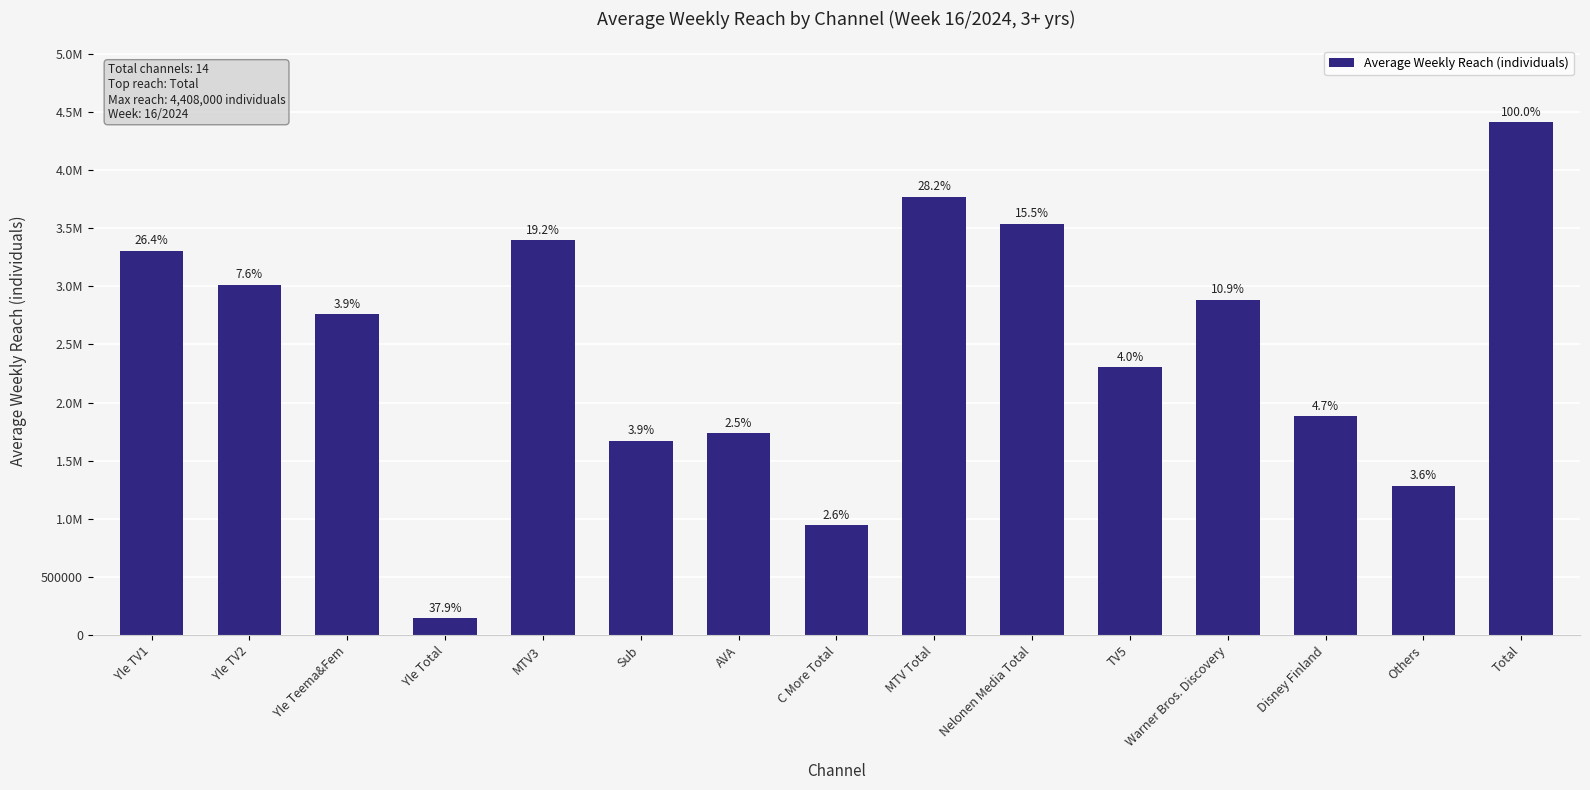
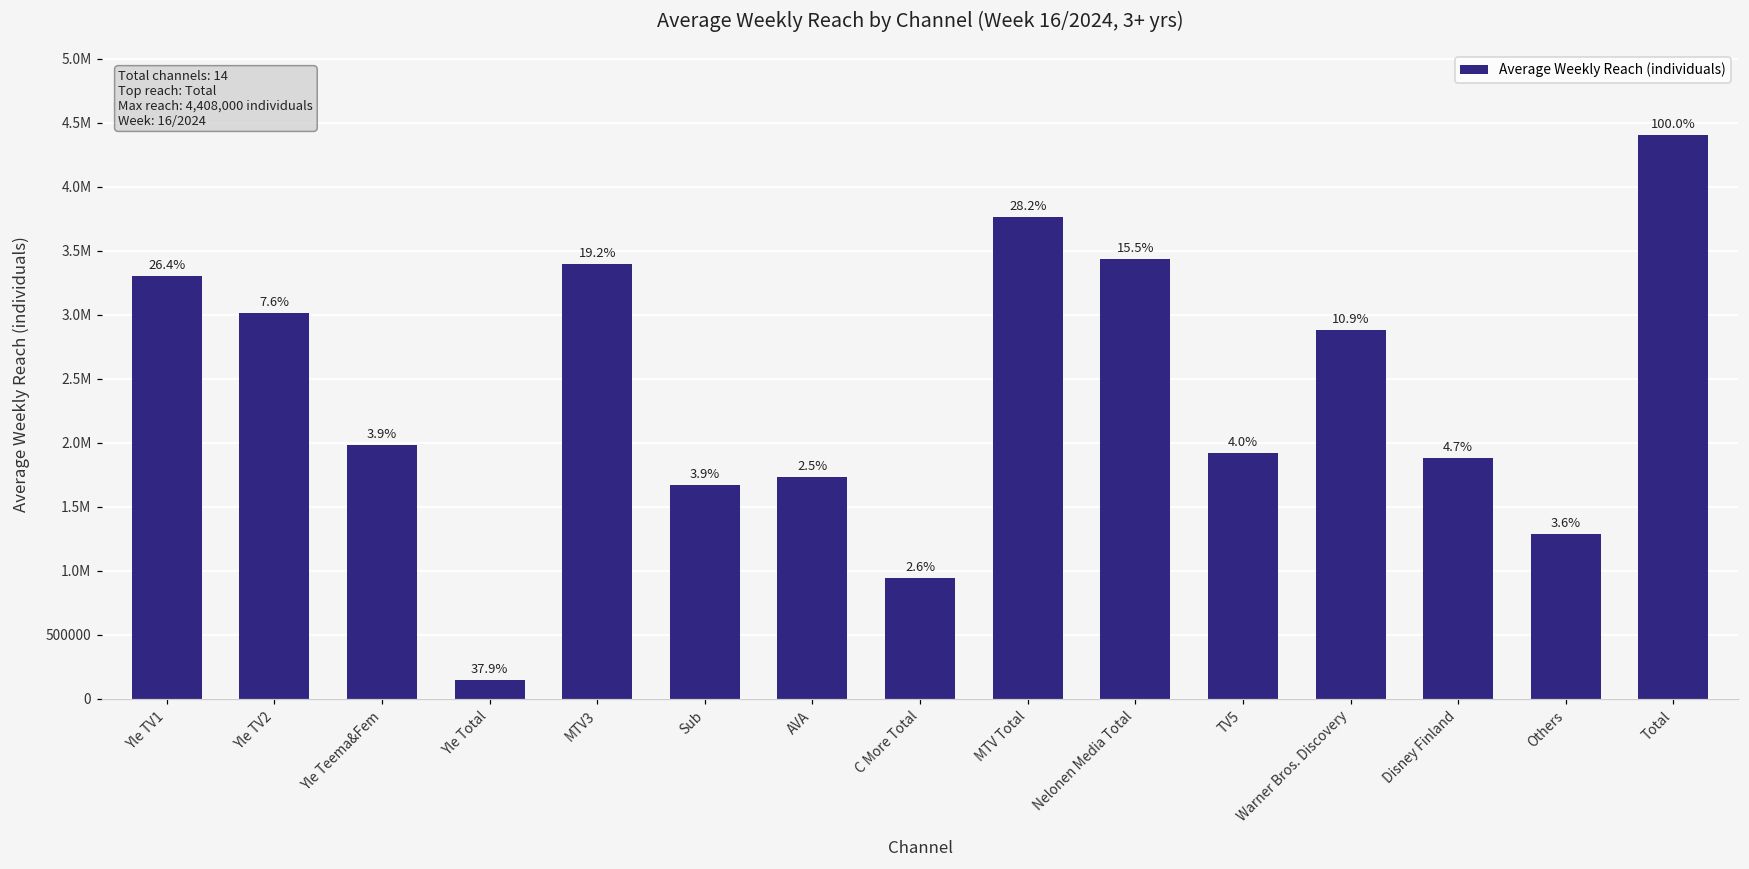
  {
-   "Yle Teema&Fem": 2760000,
-   "Nelonen Media Total": 3540000,
-   "TV5": 2310000
+   "Yle Teema&Fem": 1980000,
+   "Nelonen Media Total": 3440000,
+   "TV5": 1920000
  }
